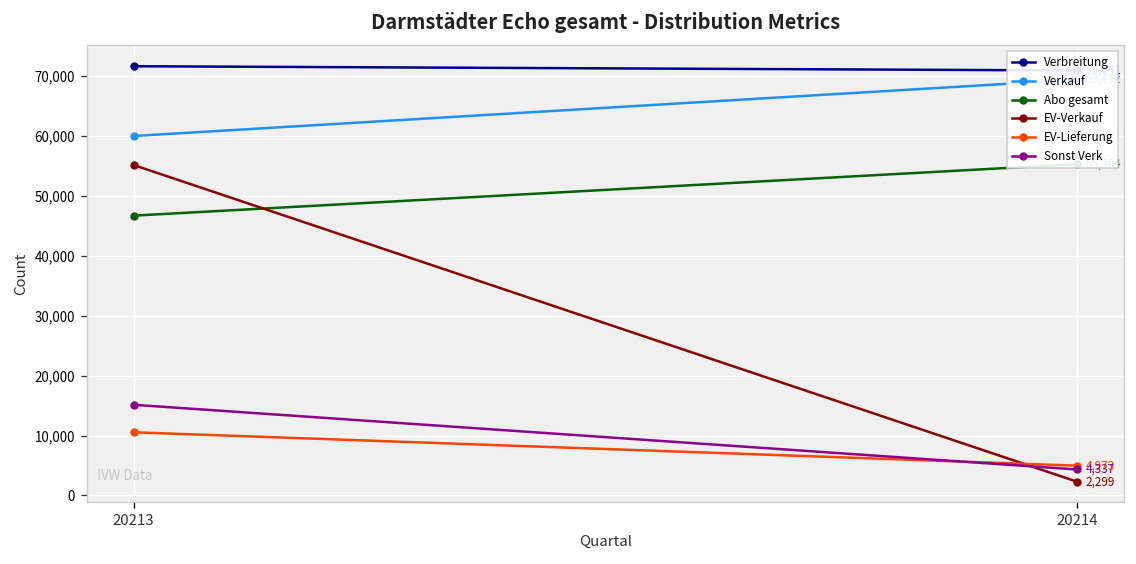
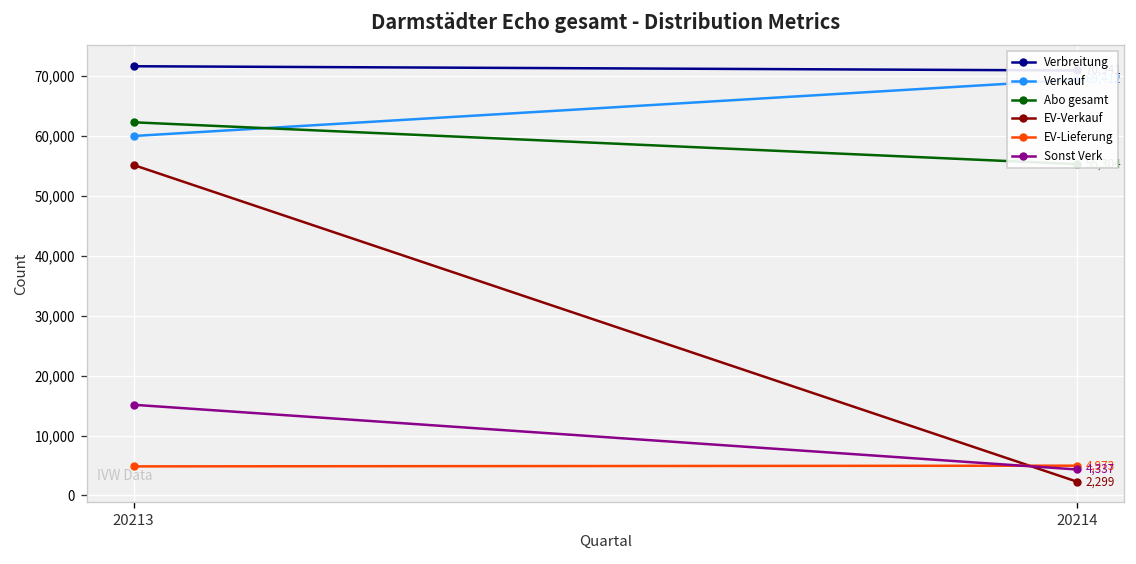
  {
    "Verbreitung": {
      "20213": "72,000"
    },
    "Verkauf": {
      "20213": "60,000"
    },
    "Abo gesamt": {
-     "20213": "47,000"
+     "20213": "62,000"
    },
    "EV-Verkauf": {
      "20214": "2,299"
    },
    "EV-Lieferung": {
-     "20213": "11,000"
+     "20213": "5,000"
    },
    "Sonst Verk": {
      "20213": "15,000"
    }
  }
